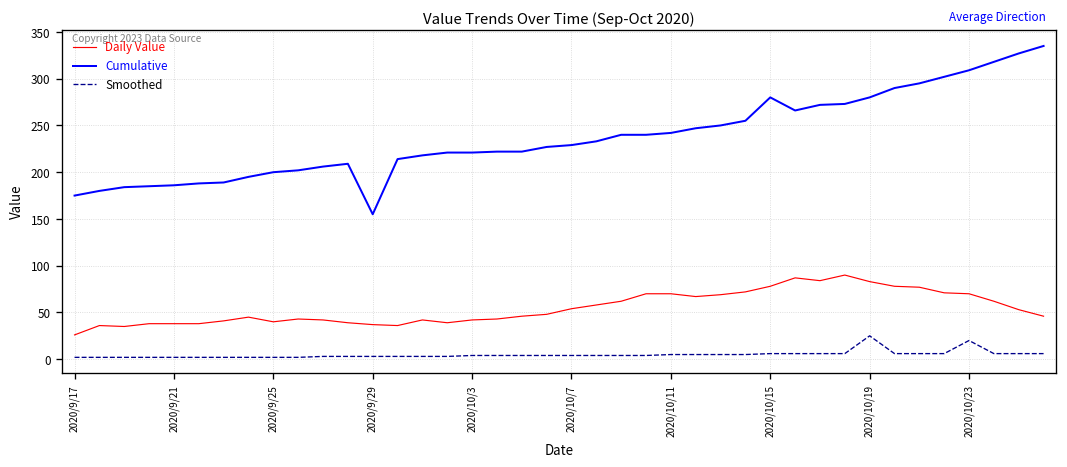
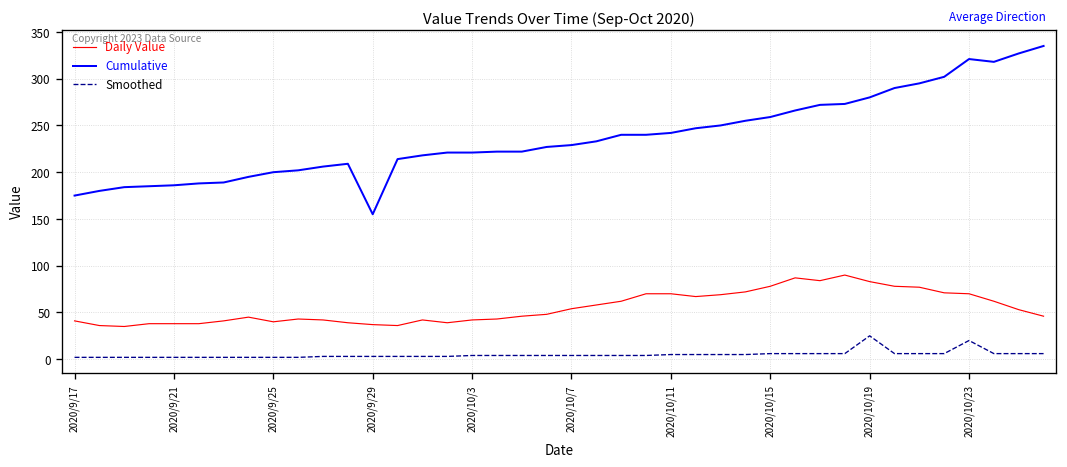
  {
    "Daily Value": {
-     "2020/9/17": 30,
+     "2020/9/17": 40,
      "2020/9/21": 40,
      "2020/9/25": 40,
      "2020/9/29": 40,
      "2020/10/3": 40,
      "2020/10/7": 50,
      "2020/10/11": 70,
      "2020/10/15": 80,
      "2020/10/19": 80,
      "2020/10/23": 70
    },
    "Cumulative": {
      "2020/9/17": 180,
      "2020/9/21": 190,
      "2020/9/25": 200,
      "2020/9/29": 160,
      "2020/10/3": 220,
      "2020/10/7": 230,
      "2020/10/11": 240,
-     "2020/10/15": 280,
+     "2020/10/15": 260,
      "2020/10/19": 280,
-     "2020/10/23": 310
+     "2020/10/23": 320
    },
    "Smoothed": {
      "2020/9/17": 0,
      "2020/9/21": 0,
      "2020/9/25": 0,
      "2020/9/29": 0,
      "2020/10/3": 0,
      "2020/10/7": 0,
      "2020/10/11": 10,
      "2020/10/15": 10,
      "2020/10/19": 30,
      "2020/10/23": 20
    }
  }
